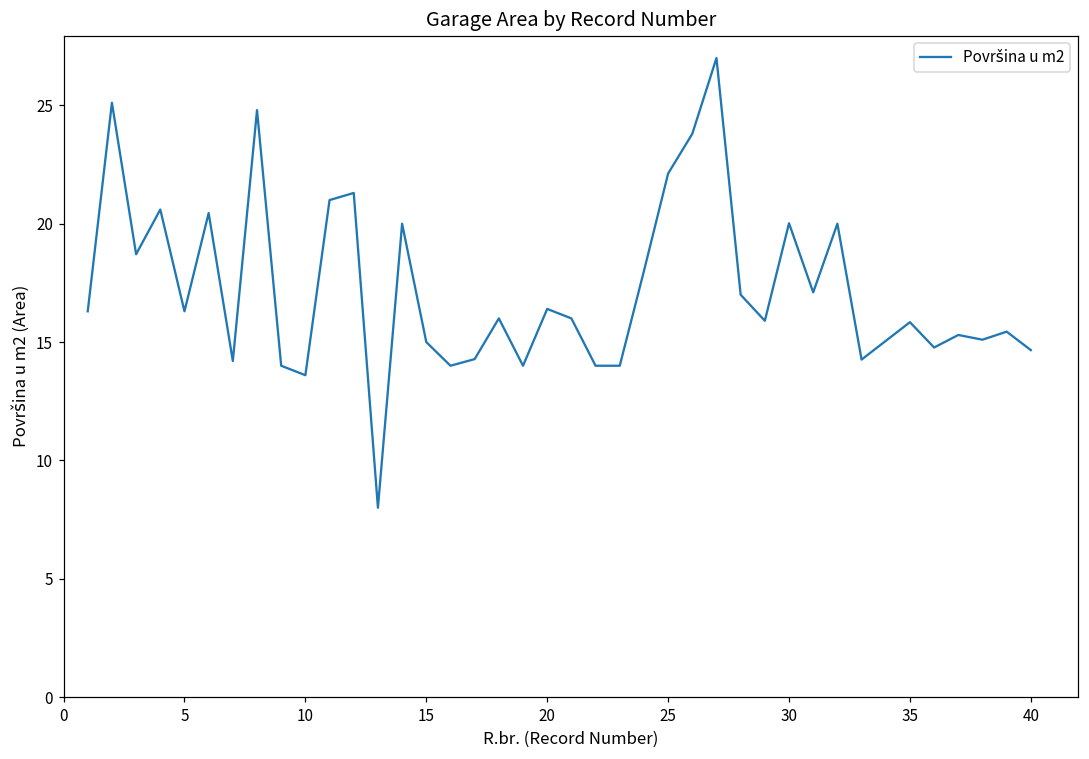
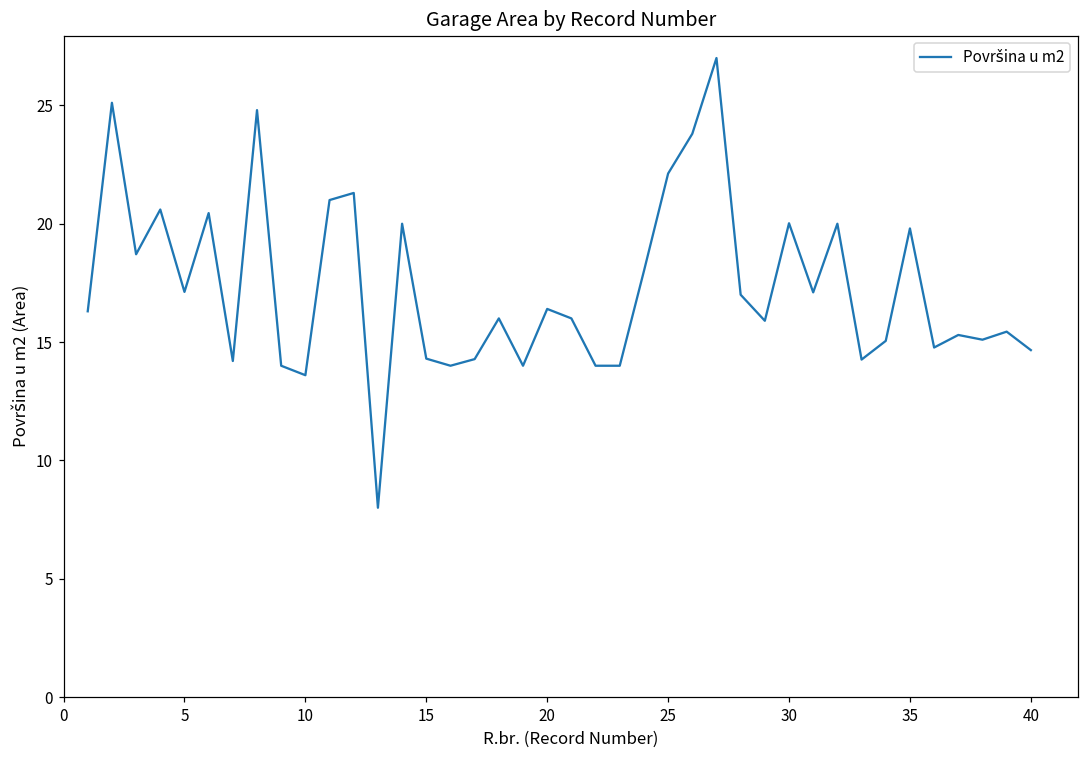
  {
-   "5": 16.3,
+   "5": 17.1,
    "10": 13.6,
-   "15": 15.0,
+   "15": 14.3,
    "20": 16.4,
    "25": 22.1,
    "30": 20.0,
-   "35": 15.8,
+   "35": 19.8,
    "40": 14.7
  }
